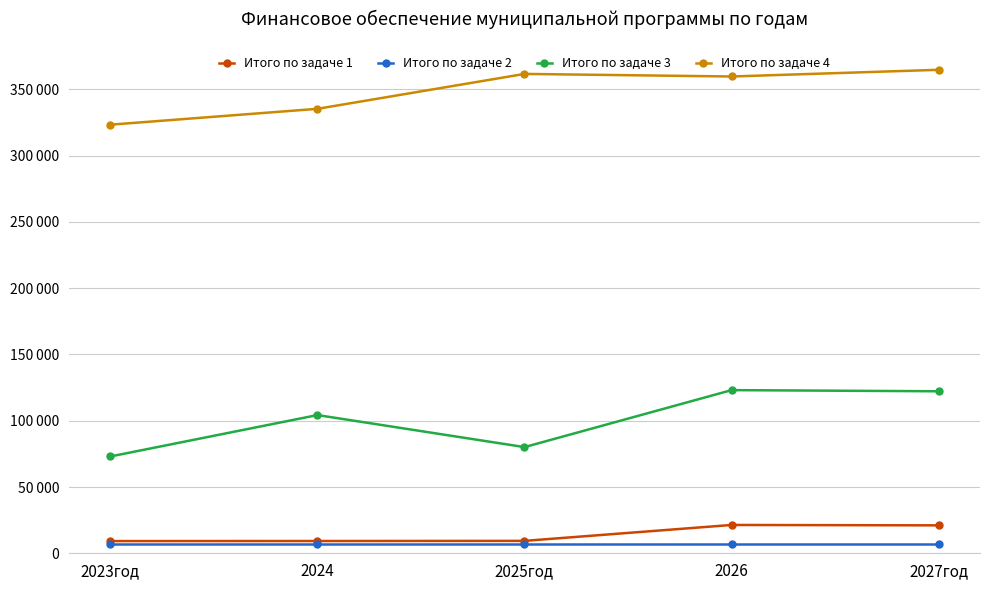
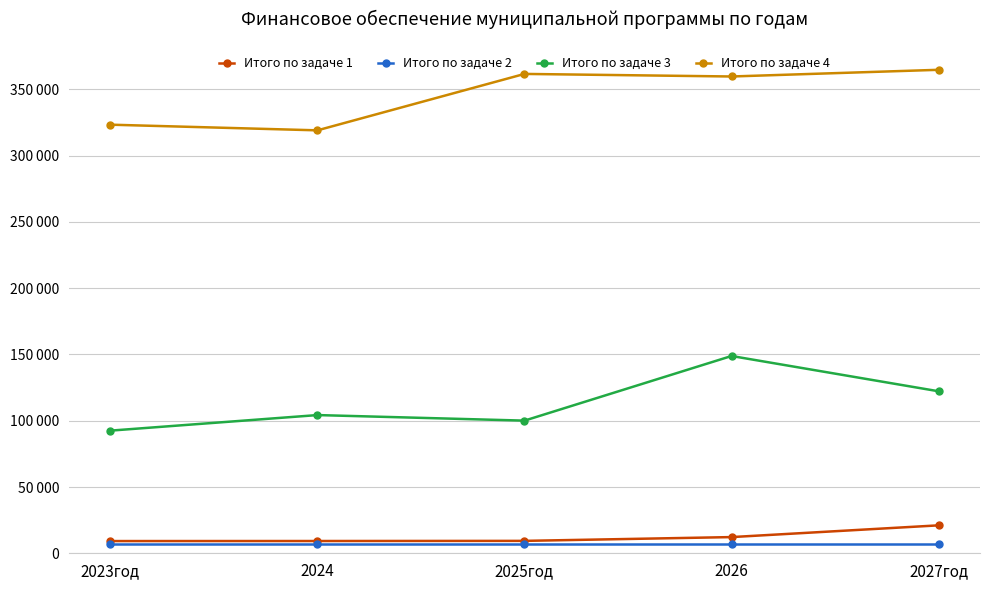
  {
    "Итого по задаче 1": {
      "2023год": 9000,
      "2024": 9000,
      "2025год": 9000,
-     "2026": 21000,
+     "2026": 12000,
      "2027год": 21000
    },
    "Итого по задаче 2": {
      "2023год": 7000,
      "2024": 7000,
      "2025год": 7000,
      "2026": 7000,
      "2027год": 7000
    },
    "Итого по задаче 3": {
-     "2023год": 73000,
+     "2023год": 93000,
      "2024": 104000,
-     "2025год": 80000,
-     "2026": 123000,
+     "2025год": 100000,
+     "2026": 149000,
      "2027год": 122000
    },
    "Итого по задаче 4": {
      "2023год": 323000,
-     "2024": 335000,
+     "2024": 319000,
      "2025год": 362000,
      "2026": 360000,
      "2027год": 365000
    }
  }
